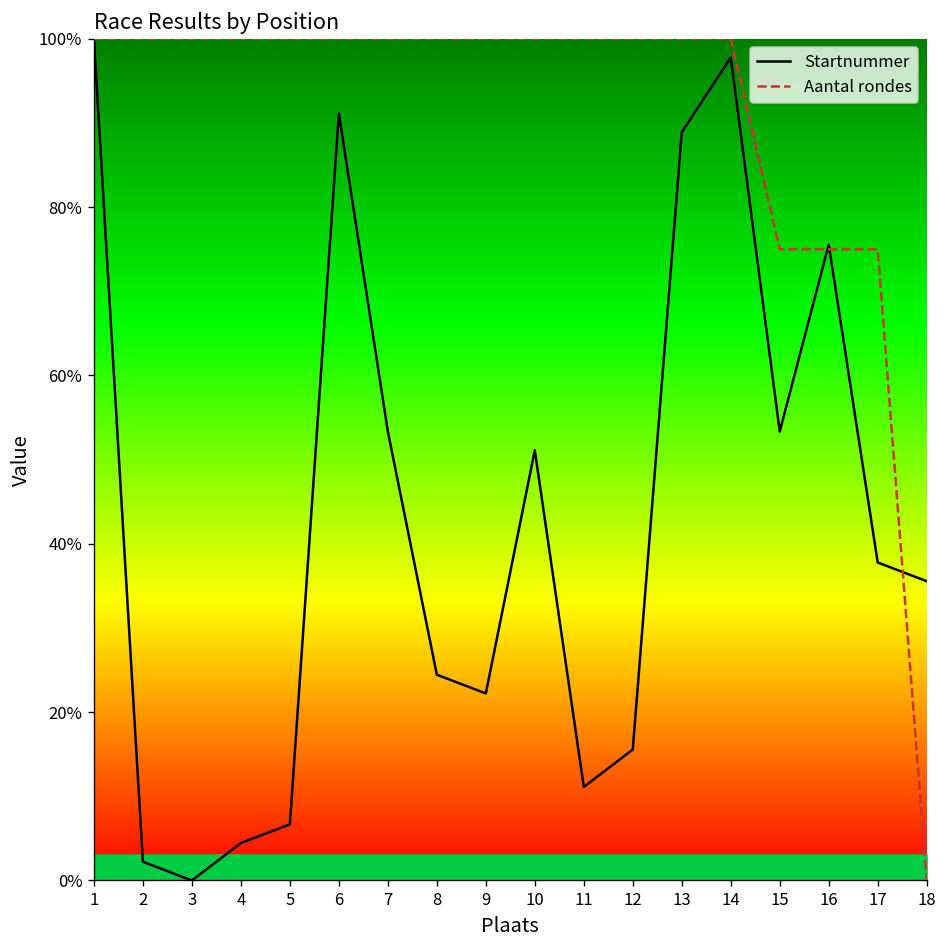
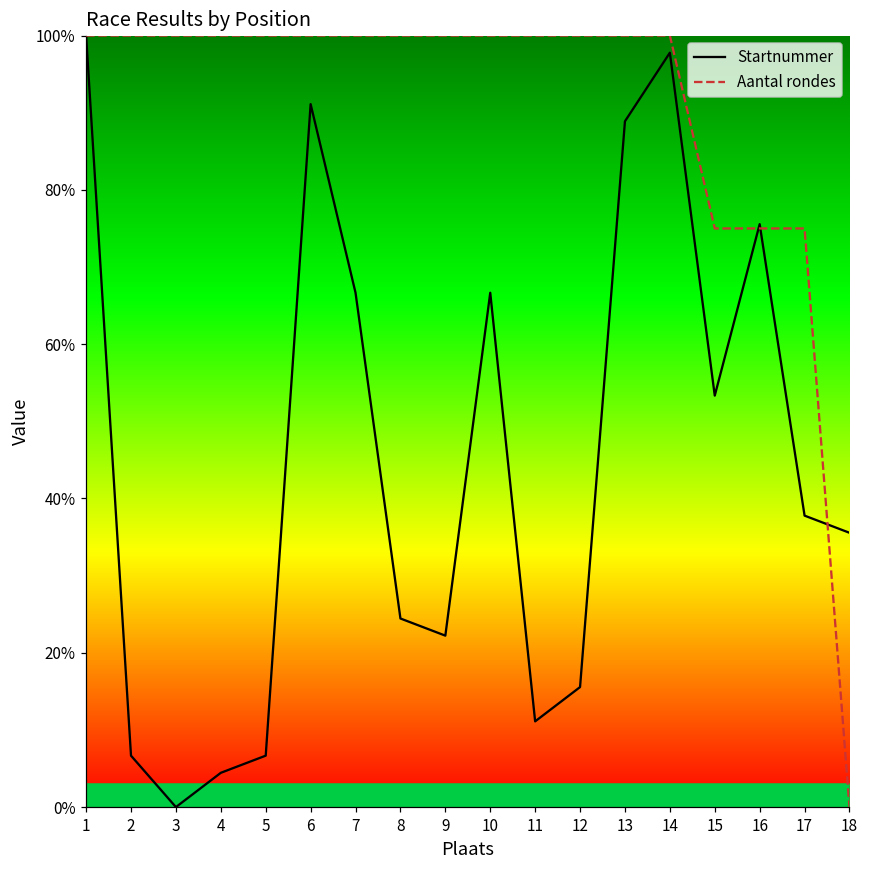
  {
    "Startnummer": {
-     "2": "2%",
+     "2": "7%",
      "3": "0%",
      "4": "4%",
      "5": "7%",
      "6": "91%",
-     "7": "53%",
+     "7": "67%",
      "8": "24%",
      "9": "22%",
-     "10": "51%",
+     "10": "67%",
      "11": "11%",
      "12": "16%",
      "13": "89%",
      "14": "98%",
      "15": "53%",
      "16": "76%",
      "17": "38%",
      "18": "36%"
    },
    "Aantal rondes": {
      "2": "100%",
      "3": "100%",
      "4": "100%",
      "5": "100%",
      "6": "100%",
      "7": "100%",
      "8": "100%",
      "9": "100%",
      "10": "100%",
      "11": "100%",
      "12": "100%",
      "13": "100%",
      "14": "100%",
      "15": "75%",
      "16": "75%",
      "17": "75%",
      "18": "0%"
    }
  }
